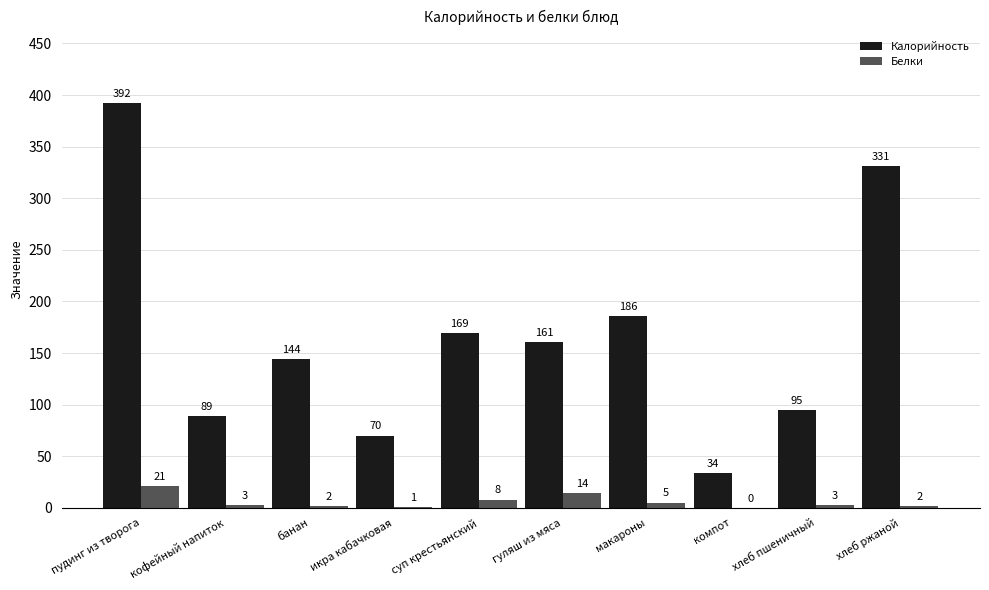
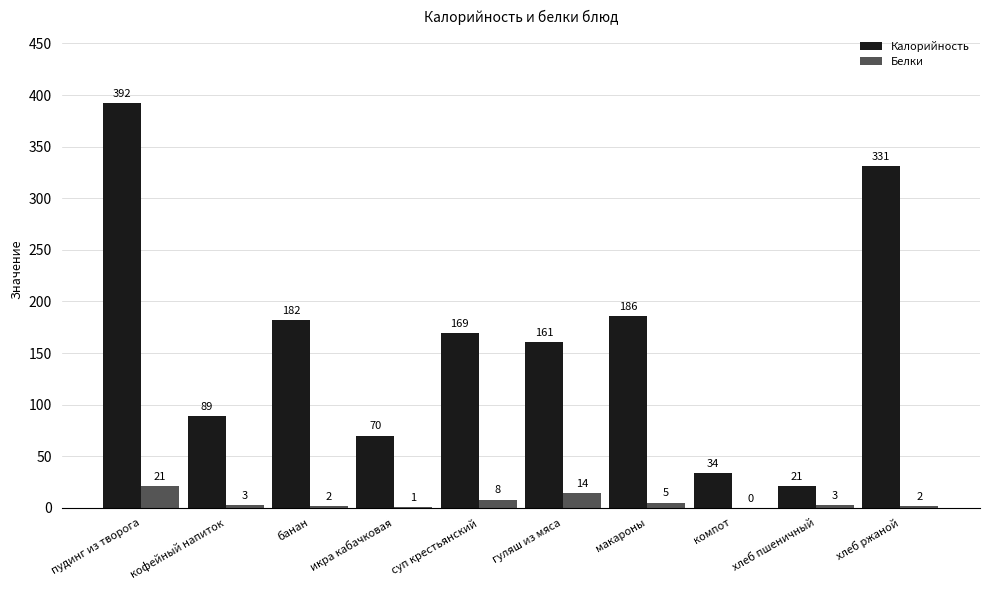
  {
    "Калорийность": {
      "пудинг из творога": 392,
      "кофейный напиток": 89,
-     "банан": 144,
+     "банан": 182,
      "икра кабачковая": 70,
      "суп крестьянский": 169,
      "гуляш из мяса": 161,
      "макароны": 186,
      "компот": 34,
-     "хлеб пшеничный": 95,
+     "хлеб пшеничный": 21,
      "хлеб ржаной": 331
    },
    "Белки": {
      "пудинг из творога": 21,
      "кофейный напиток": 3,
      "банан": 2,
      "икра кабачковая": 1,
      "суп крестьянский": 8,
      "гуляш из мяса": 14,
      "макароны": 5,
      "компот": 0,
      "хлеб пшеничный": 3,
      "хлеб ржаной": 2
    }
  }
